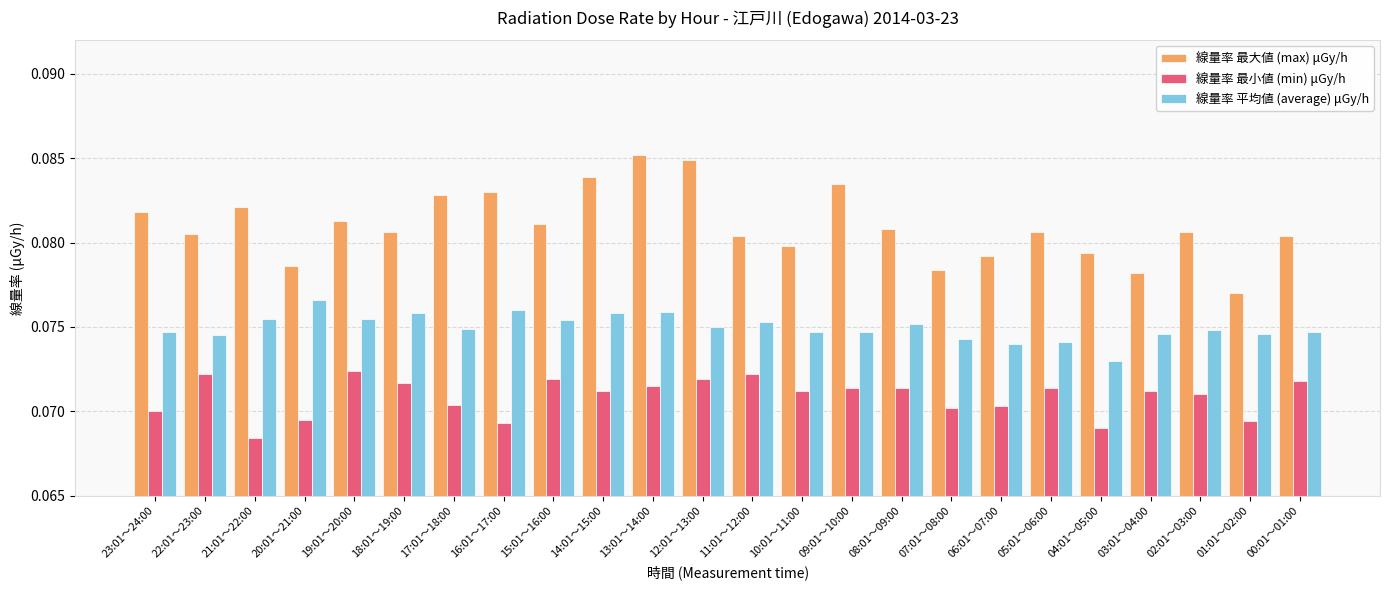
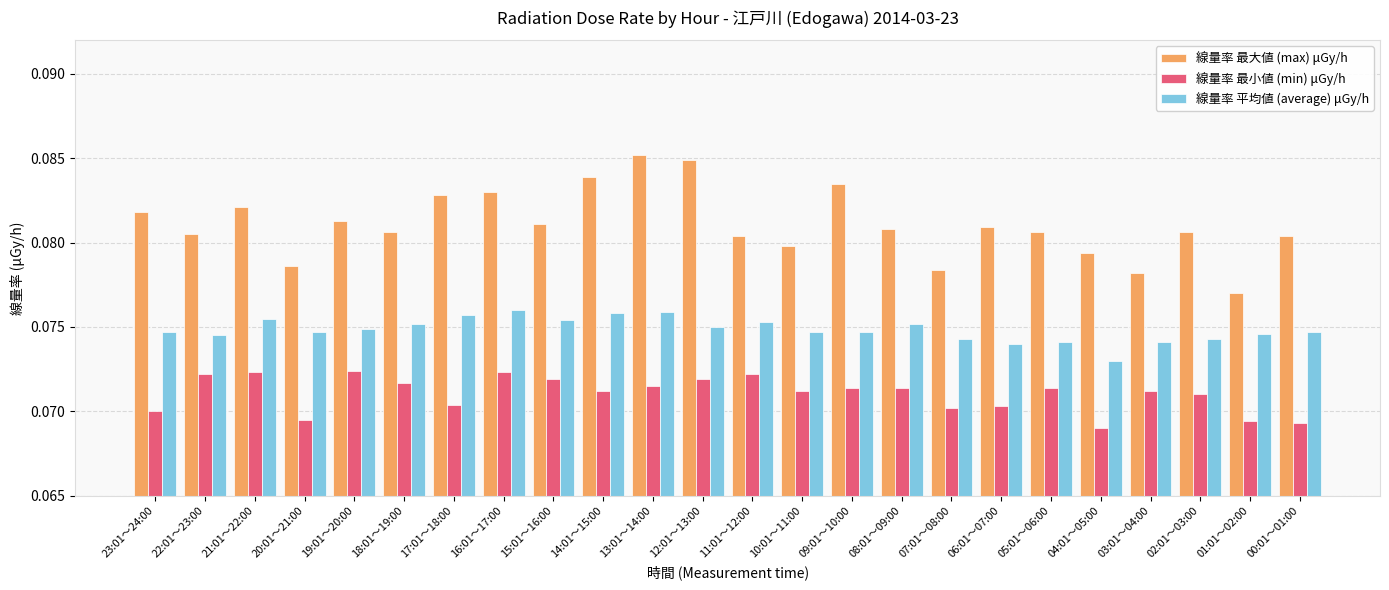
  {
    "線量率 最大値 (max) μGy/h": {
      "23:01～24:00": 0.0818,
      "22:01～23:00": 0.0805,
      "21:01～22:00": 0.0821,
      "20:01～21:00": 0.0786,
      "19:01～20:00": 0.0813,
      "18:01～19:00": 0.0806,
      "17:01～18:00": 0.0828,
      "16:01～17:00": 0.0830,
      "15:01～16:00": 0.0811,
      "14:01～15:00": 0.0839,
      "13:01～14:00": 0.0852,
      "12:01～13:00": 0.0849,
      "11:01～12:00": 0.0804,
      "10:01～11:00": 0.0798,
      "09:01～10:00": 0.0835,
      "08:01～09:00": 0.0808,
      "07:01～08:00": 0.0784,
-     "06:01～07:00": 0.0792,
+     "06:01～07:00": 0.0809,
      "05:01～06:00": 0.0806,
      "04:01～05:00": 0.0794,
      "03:01～04:00": 0.0782,
      "02:01～03:00": 0.0806,
      "01:01～02:00": 0.0770,
      "00:01～01:00": 0.0804
    },
    "線量率 最小値 (min) μGy/h": {
      "23:01～24:00": 0.0700,
      "22:01～23:00": 0.0722,
-     "21:01～22:00": 0.0684,
+     "21:01～22:00": 0.0723,
      "20:01～21:00": 0.0695,
      "19:01～20:00": 0.0724,
      "18:01～19:00": 0.0717,
      "17:01～18:00": 0.0704,
-     "16:01～17:00": 0.0693,
+     "16:01～17:00": 0.0723,
      "15:01～16:00": 0.0719,
      "14:01～15:00": 0.0712,
      "13:01～14:00": 0.0715,
      "12:01～13:00": 0.0719,
      "11:01～12:00": 0.0722,
      "10:01～11:00": 0.0712,
      "09:01～10:00": 0.0714,
      "08:01～09:00": 0.0714,
      "07:01～08:00": 0.0702,
      "06:01～07:00": 0.0703,
      "05:01～06:00": 0.0714,
      "04:01～05:00": 0.0690,
      "03:01～04:00": 0.0712,
      "02:01～03:00": 0.0710,
      "01:01～02:00": 0.0694,
-     "00:01～01:00": 0.0718
+     "00:01～01:00": 0.0693
    },
    "線量率 平均値 (average) μGy/h": {
      "23:01～24:00": 0.0747,
      "22:01～23:00": 0.0745,
      "21:01～22:00": 0.0755,
-     "20:01～21:00": 0.0766,
-     "19:01～20:00": 0.0755,
-     "18:01～19:00": 0.0758,
-     "17:01～18:00": 0.0749,
+     "20:01～21:00": 0.0747,
+     "19:01～20:00": 0.0749,
+     "18:01～19:00": 0.0752,
+     "17:01～18:00": 0.0757,
      "16:01～17:00": 0.0760,
      "15:01～16:00": 0.0754,
      "14:01～15:00": 0.0758,
      "13:01～14:00": 0.0759,
      "12:01～13:00": 0.0750,
      "11:01～12:00": 0.0753,
      "10:01～11:00": 0.0747,
      "09:01～10:00": 0.0747,
      "08:01～09:00": 0.0752,
      "07:01～08:00": 0.0743,
      "06:01～07:00": 0.0740,
      "05:01～06:00": 0.0741,
      "04:01～05:00": 0.0730,
-     "03:01～04:00": 0.0746,
-     "02:01～03:00": 0.0748,
+     "03:01～04:00": 0.0741,
+     "02:01～03:00": 0.0743,
      "01:01～02:00": 0.0746,
      "00:01～01:00": 0.0747
    }
  }
